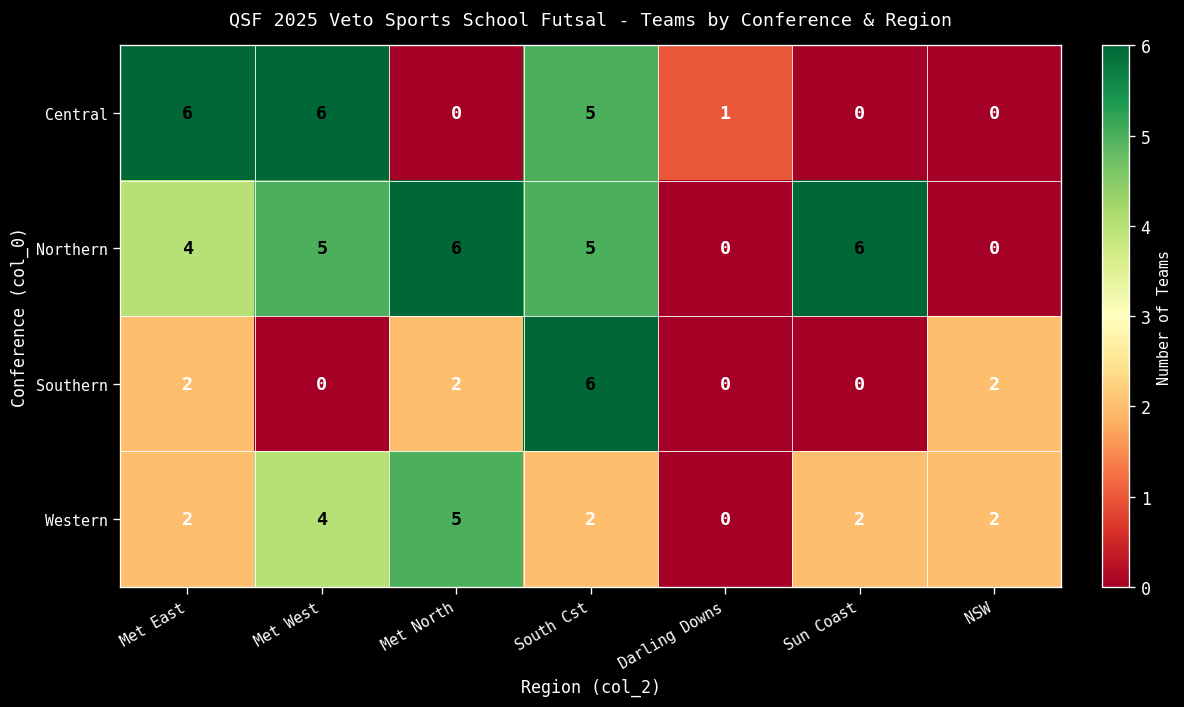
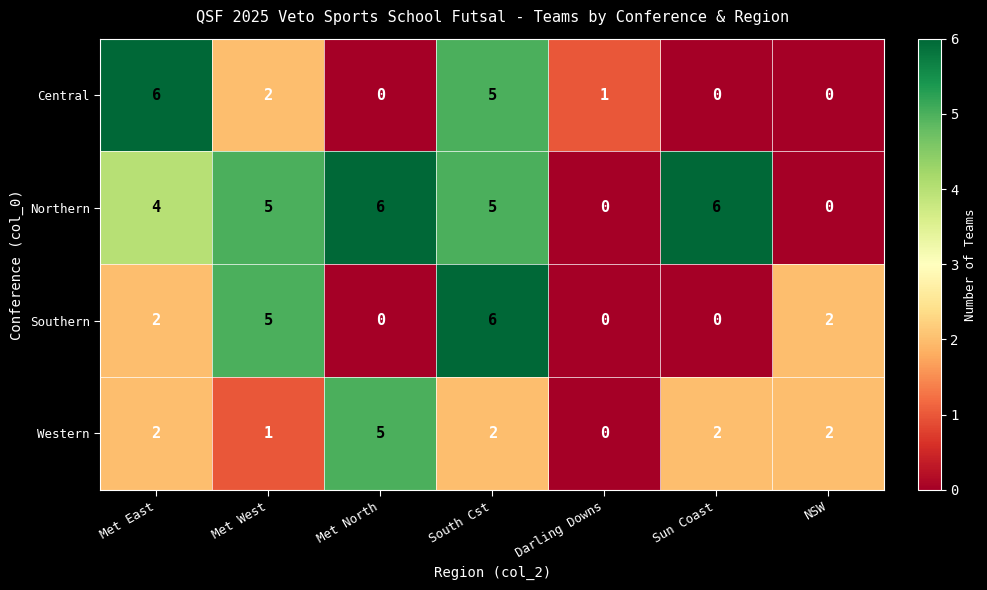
  {
    "Central": {
      "Met East": 6,
-     "Met West": 6,
+     "Met West": 2,
      "Met North": 0,
      "South Cst": 5,
      "Darling Downs": 1,
      "Sun Coast": 0,
      "NSW": 0
    },
    "Northern": {
      "Met East": 4,
      "Met West": 5,
      "Met North": 6,
      "South Cst": 5,
      "Darling Downs": 0,
      "Sun Coast": 6,
      "NSW": 0
    },
    "Southern": {
      "Met East": 2,
-     "Met West": 0,
-     "Met North": 2,
+     "Met West": 5,
+     "Met North": 0,
      "South Cst": 6,
      "Darling Downs": 0,
      "Sun Coast": 0,
      "NSW": 2
    },
    "Western": {
      "Met East": 2,
-     "Met West": 4,
+     "Met West": 1,
      "Met North": 5,
      "South Cst": 2,
      "Darling Downs": 0,
      "Sun Coast": 2,
      "NSW": 2
    }
  }
